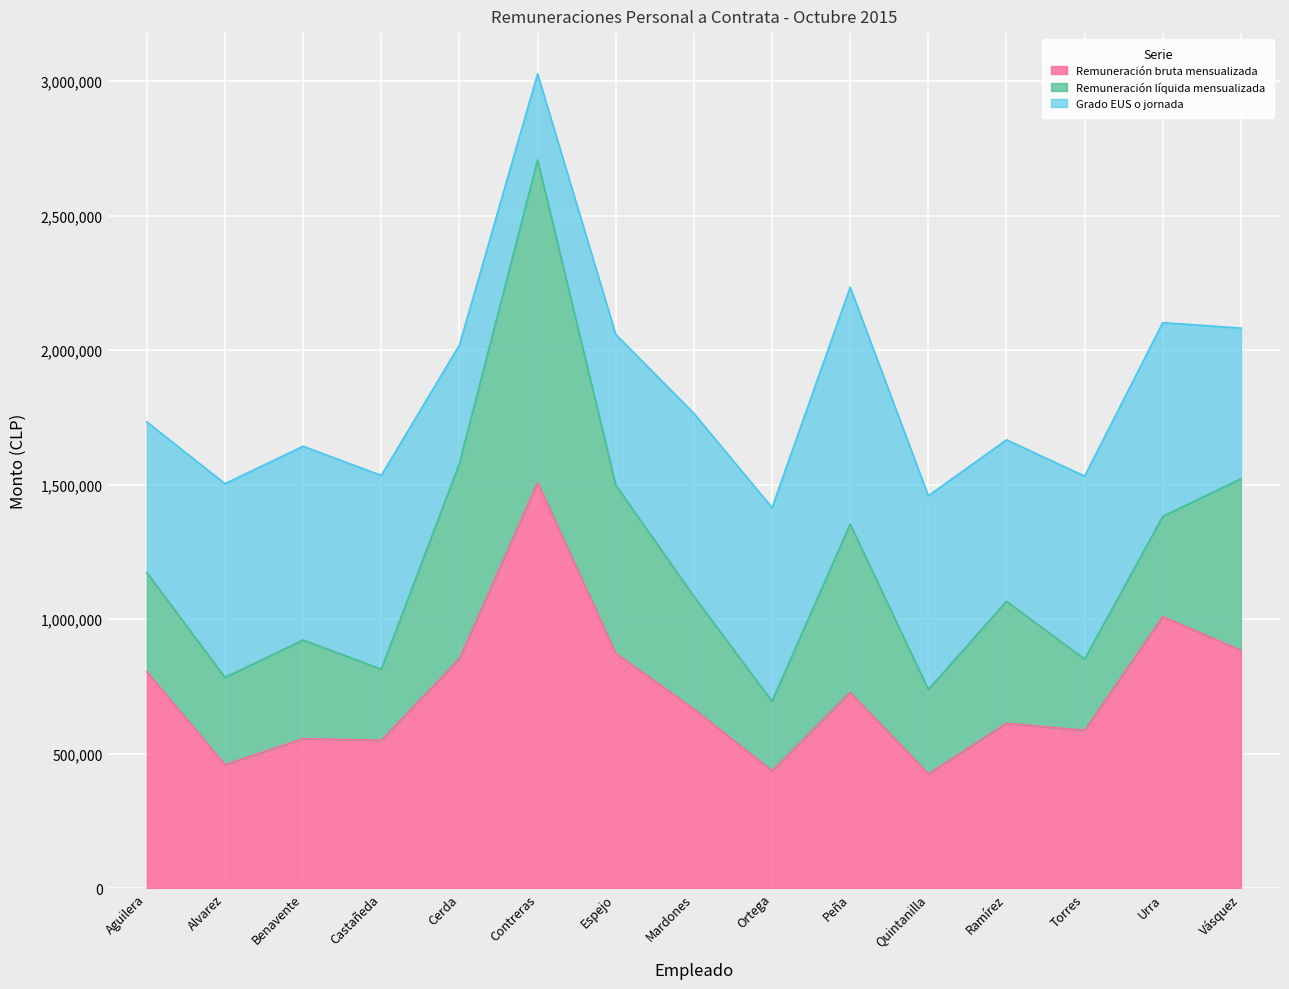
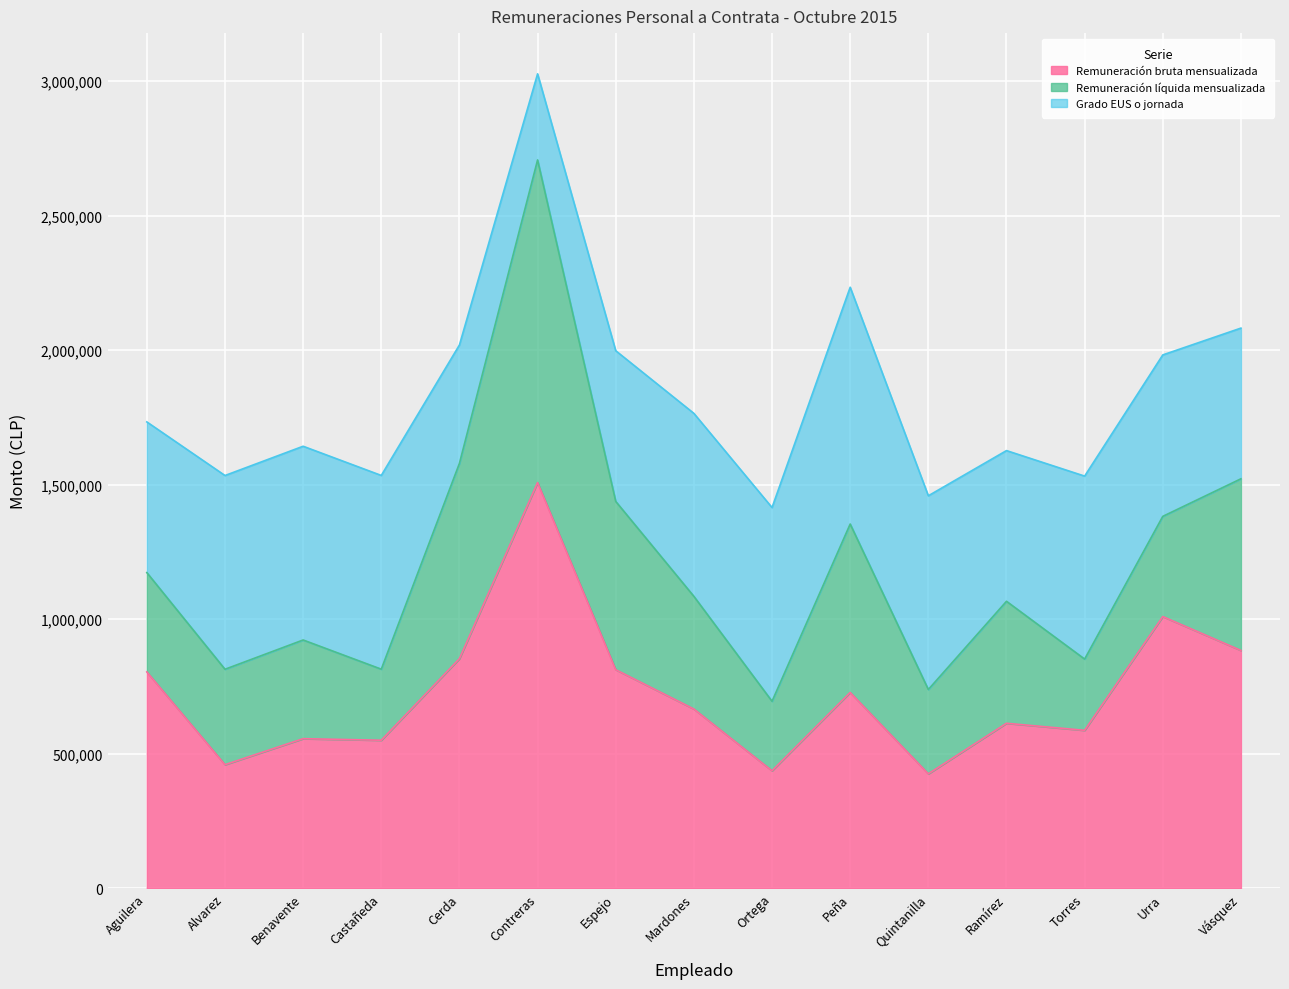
  {
    "Remuneración bruta mensualizada": {
      "Aguilera": "800,000",
      "Alvarez": "460,000",
      "Benavente": "560,000",
      "Castañeda": "550,000",
      "Cerda": "850,000",
      "Contreras": "1,510,000",
-     "Espejo": "870,000",
+     "Espejo": "810,000",
      "Mardones": "670,000",
      "Ortega": "440,000",
      "Peña": "730,000",
      "Quintanilla": "430,000",
      "Ramírez": "610,000",
      "Torres": "590,000",
      "Urra": "1,010,000",
      "Vásquez": "880,000"
    },
    "Remuneración líquida mensualizada": {
      "Aguilera": "370,000",
-     "Alvarez": "320,000",
+     "Alvarez": "350,000",
      "Benavente": "370,000",
      "Castañeda": "260,000",
      "Cerda": "730,000",
      "Contreras": "1,200,000",
      "Espejo": "630,000",
      "Mardones": "420,000",
      "Ortega": "260,000",
      "Peña": "630,000",
      "Quintanilla": "310,000",
      "Ramírez": "450,000",
      "Torres": "260,000",
      "Urra": "370,000",
      "Vásquez": "640,000"
    },
    "Grado EUS o jornada": {
      "Aguilera": "560,000",
      "Alvarez": "720,000",
      "Benavente": "720,000",
      "Castañeda": "720,000",
      "Cerda": "440,000",
      "Contreras": "320,000",
      "Espejo": "560,000",
      "Mardones": "680,000",
      "Ortega": "720,000",
      "Peña": "880,000",
      "Quintanilla": "720,000",
-     "Ramírez": "600,000",
+     "Ramírez": "560,000",
      "Torres": "680,000",
-     "Urra": "720,000",
+     "Urra": "600,000",
      "Vásquez": "560,000"
    }
  }
